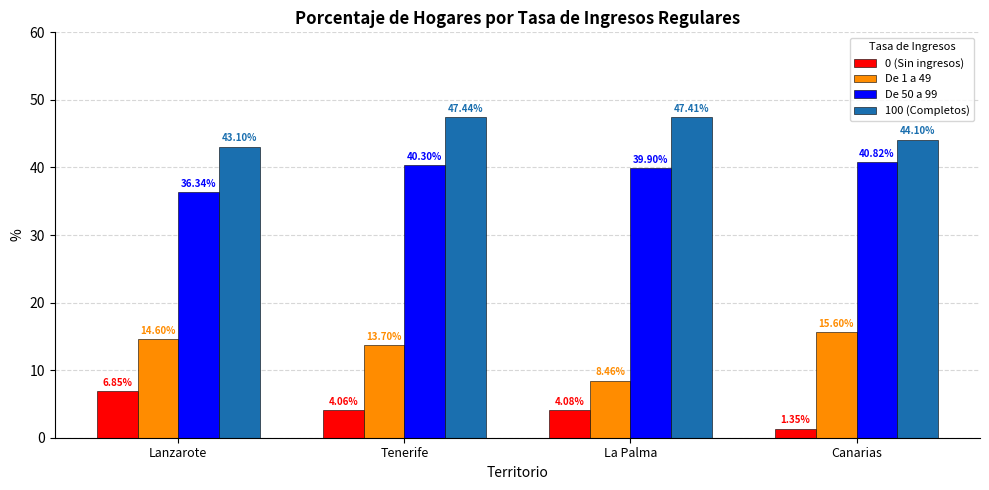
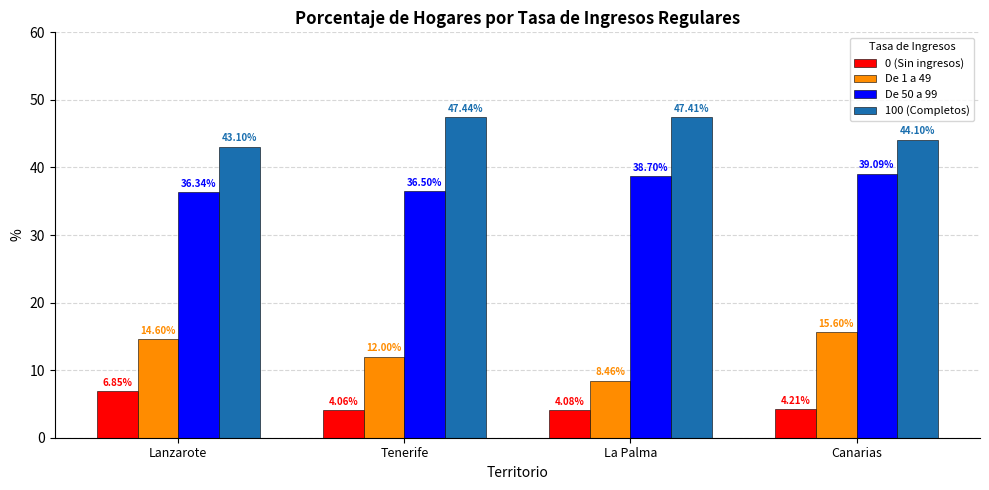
  {
    "0 (Sin ingresos)": {
      "Lanzarote": "6.85%",
      "Tenerife": "4.06%",
      "La Palma": "4.08%",
-     "Canarias": "1.35%"
+     "Canarias": "4.21%"
    },
    "De 1 a 49": {
      "Lanzarote": "14.60%",
-     "Tenerife": "13.70%",
+     "Tenerife": "12.00%",
      "La Palma": "8.46%",
      "Canarias": "15.60%"
    },
    "De 50 a 99": {
      "Lanzarote": "36.34%",
-     "Tenerife": "40.30%",
-     "La Palma": "39.90%",
-     "Canarias": "40.82%"
+     "Tenerife": "36.50%",
+     "La Palma": "38.70%",
+     "Canarias": "39.09%"
    },
    "100 (Completos)": {
      "Lanzarote": "43.10%",
      "Tenerife": "47.44%",
      "La Palma": "47.41%",
      "Canarias": "44.10%"
    }
  }
